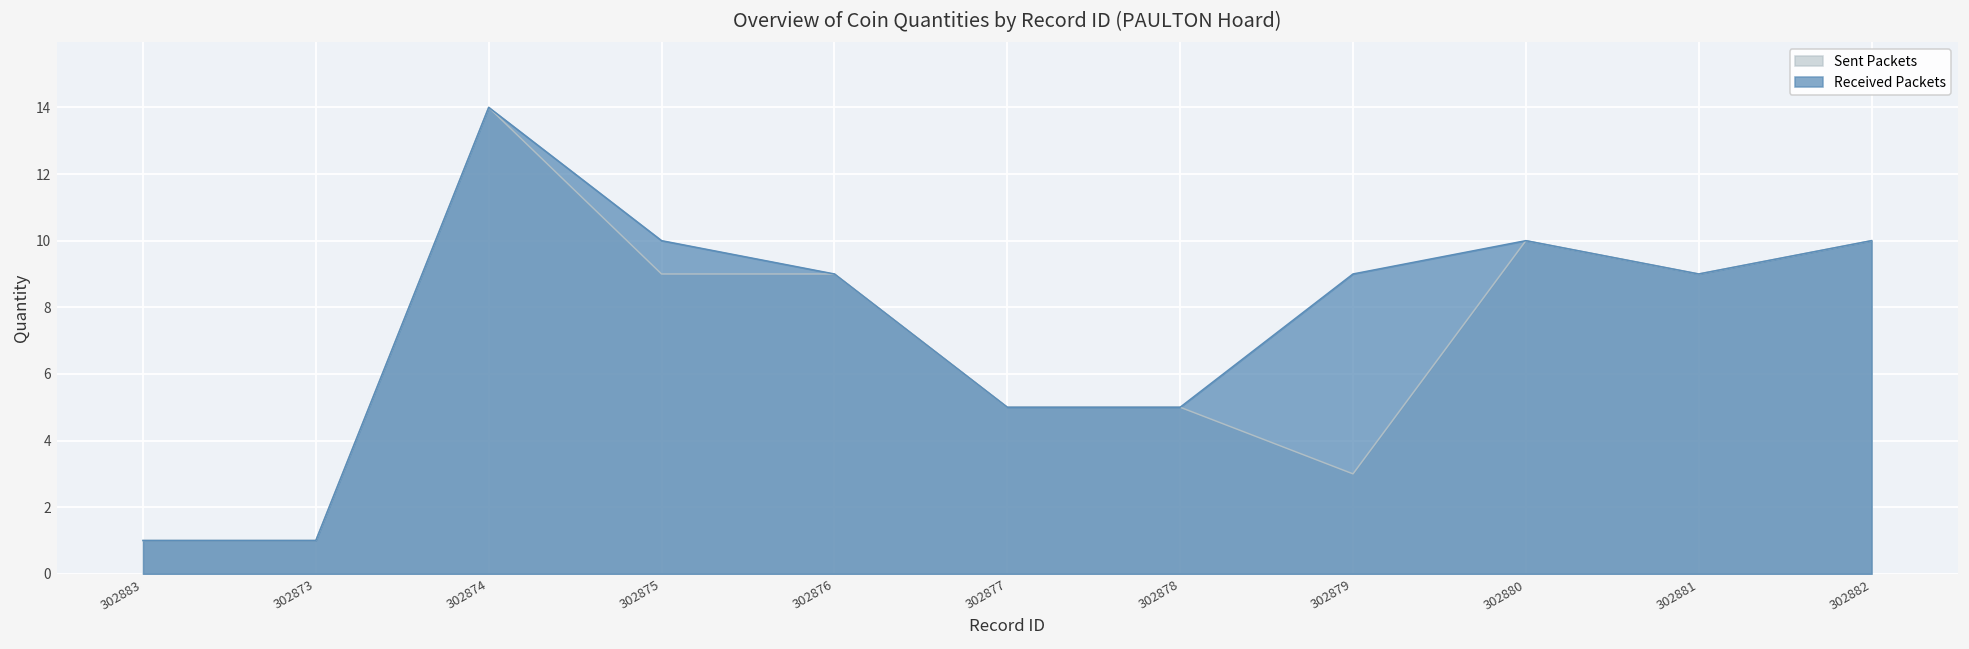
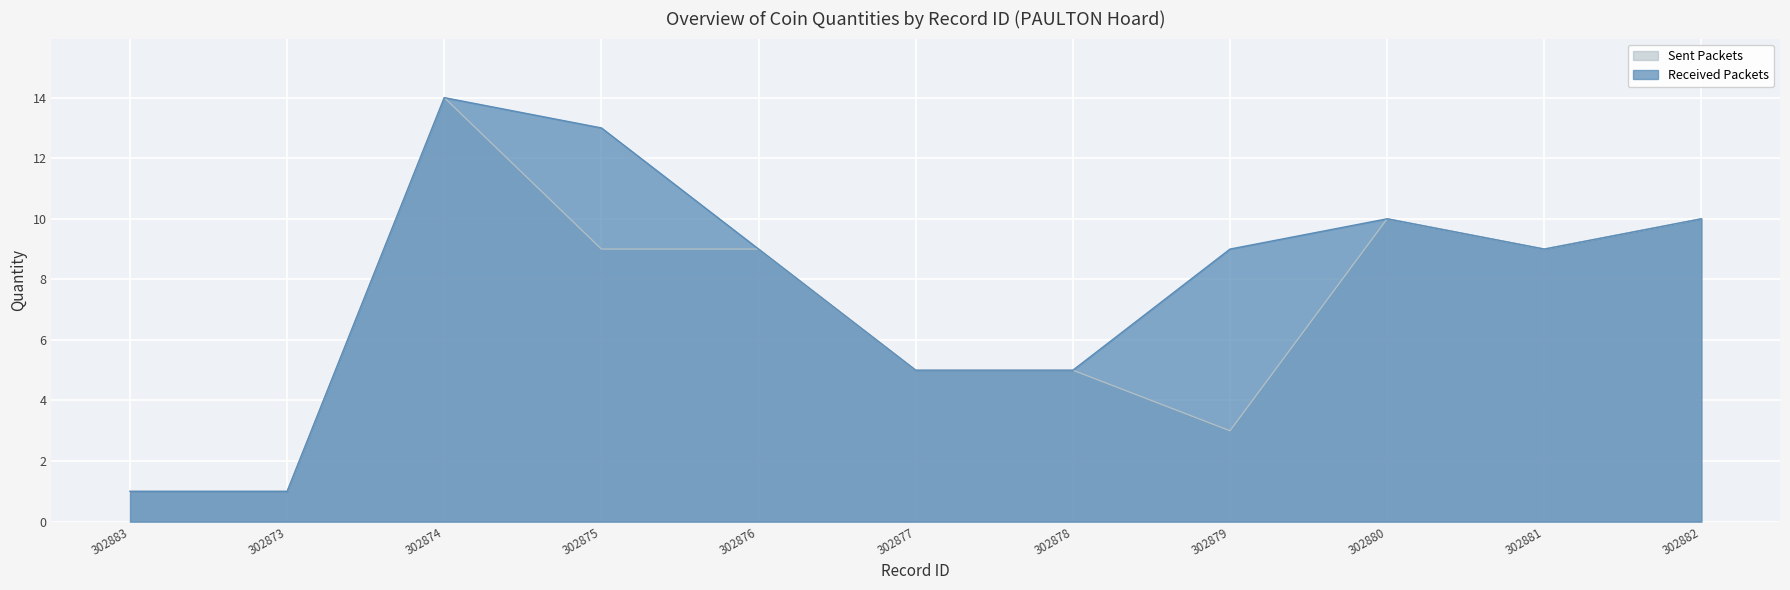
  {
    "Sent Packets": {
      "302875": 9,
      "302879": 3
    },
    "Received Packets": {
-     "302875": 10,
+     "302875": 13,
      "302879": 9
    }
  }
